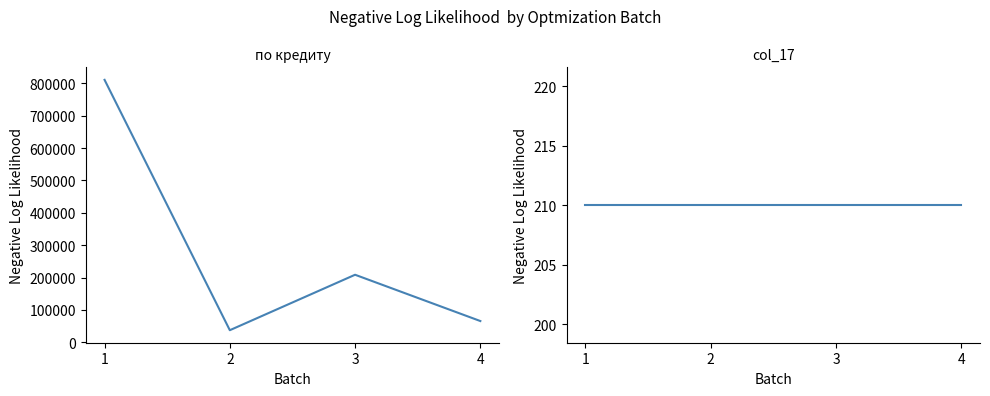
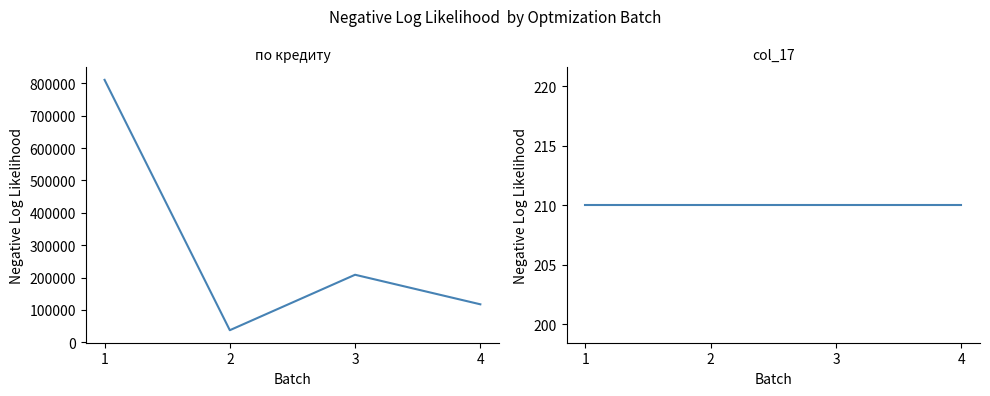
  {
    "по кредиту": {
      "1": 810000,
      "2": 40000,
      "3": 210000,
-     "4": 70000
+     "4": 120000
    },
    "col_17": {
      "1": 210.0,
      "2": 210.0,
      "3": 210.0,
      "4": 210.0
    }
  }
